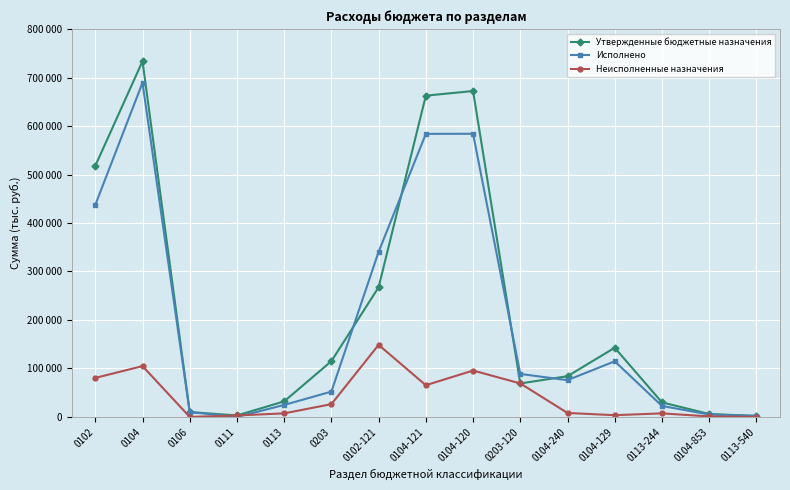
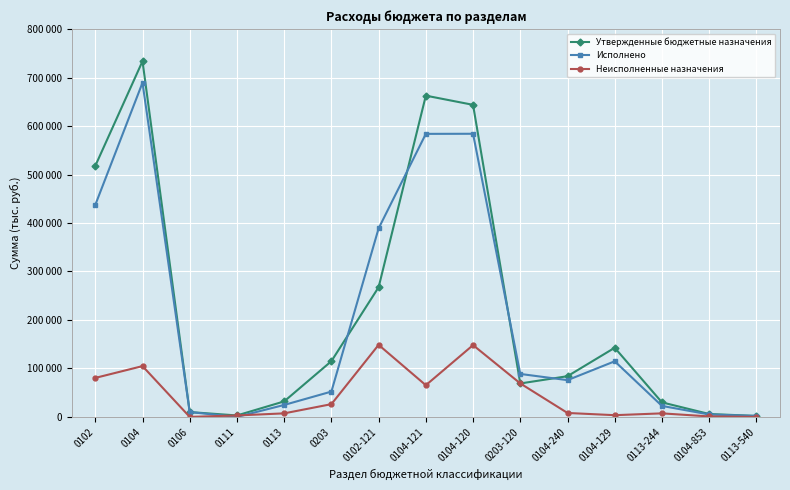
  {
    "Утвержденные бюджетные назначения": {
      "0102": 520000,
      "0104": 730000,
      "0113": 30000,
      "0203": 110000,
      "0102-121": 270000,
      "0104-121": 660000,
-     "0104-120": 670000,
+     "0104-120": 640000,
      "0104-240": 80000,
      "0104-129": 140000,
      "0113-244": 30000
    },
    "Исполнено": {
      "0102": 440000,
      "0104": 690000,
      "0113": 20000,
      "0203": 50000,
-     "0102-121": 340000,
+     "0102-121": 390000,
      "0104-121": 580000,
      "0104-120": 580000,
      "0203-120": 90000,
      "0104-240": 80000,
      "0104-129": 110000,
      "0113-244": 20000
    },
    "Неисполненные назначения": {
      "0102": 80000,
      "0104": 100000,
      "0106": 0,
      "0113": 10000,
      "0203": 30000,
      "0102-121": 150000,
      "0104-121": 70000,
-     "0104-120": 100000,
+     "0104-120": 150000,
      "0104-240": 10000,
      "0104-129": 0,
      "0113-244": 10000
    }
  }
